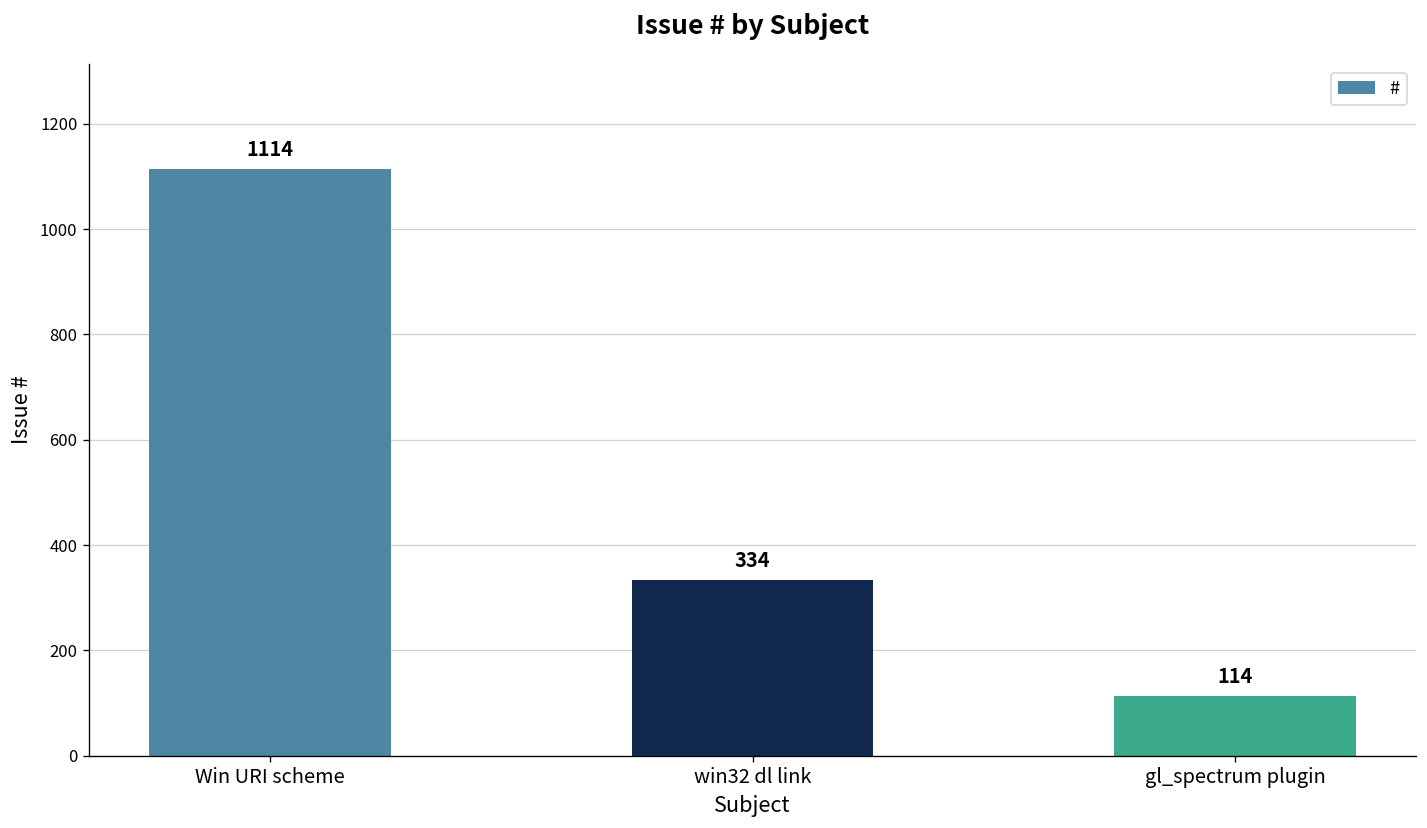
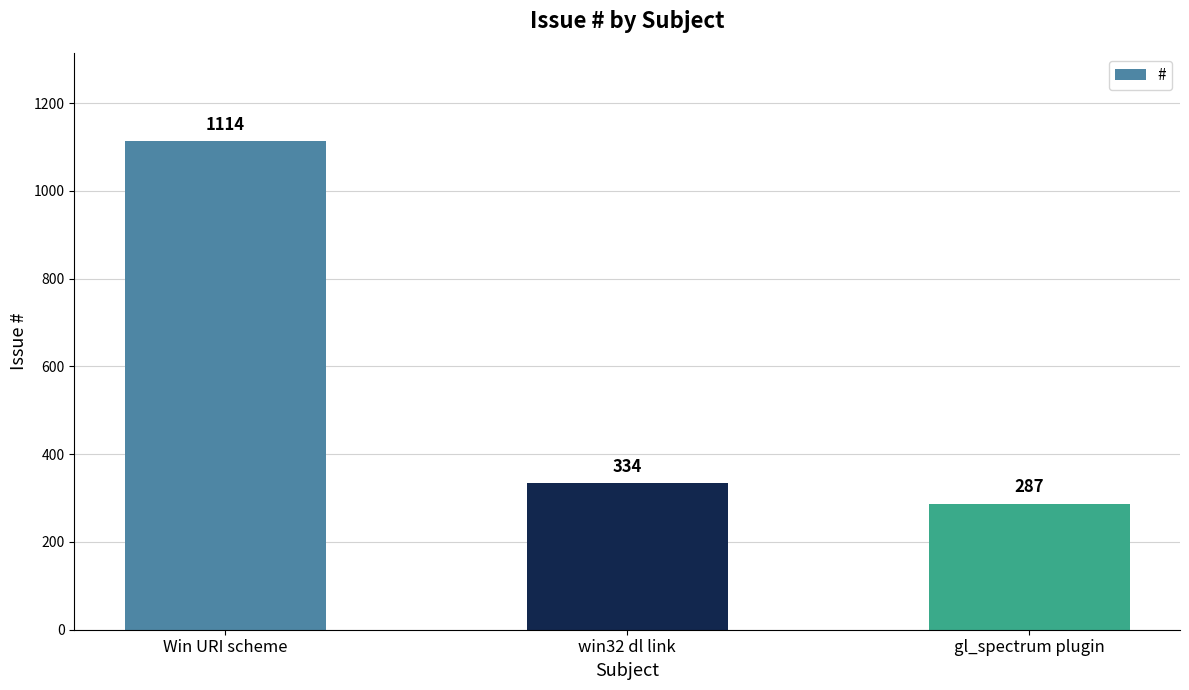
  {
    "Win URI scheme": 1114,
    "win32 dl link": 334,
-   "gl_spectrum plugin": 114
+   "gl_spectrum plugin": 287
  }
